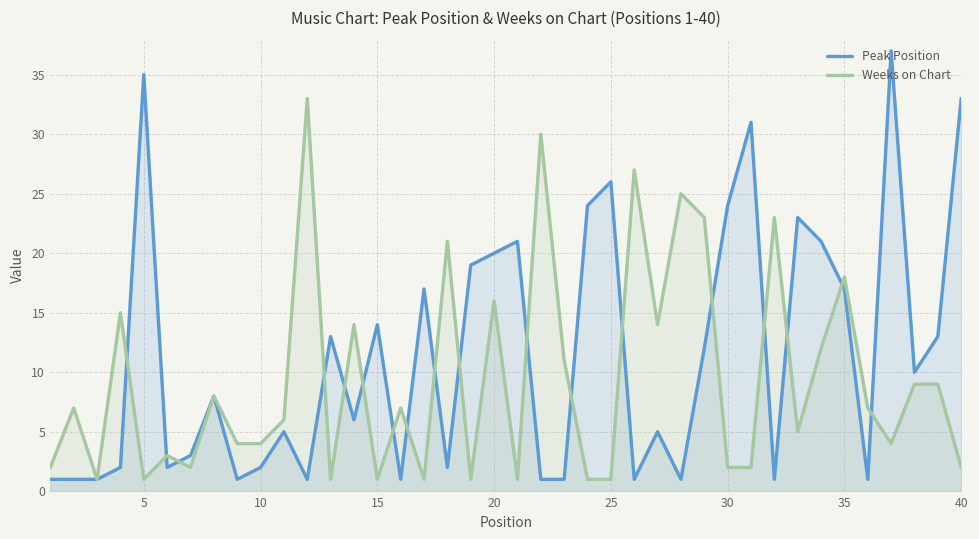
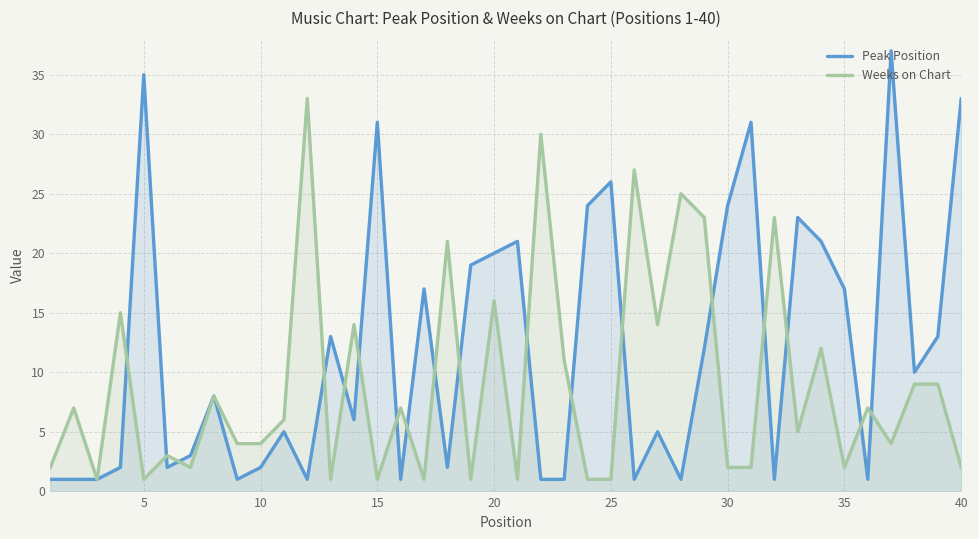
  {
    "Peak Position": {
      "5": 35,
      "10": 2,
-     "15": 14,
+     "15": 31,
      "20": 20,
      "25": 26,
      "30": 24,
      "35": 17,
      "40": 33
    },
    "Weeks on Chart": {
      "5": 1,
      "10": 4,
      "15": 1,
      "20": 16,
      "25": 1,
      "30": 2,
-     "35": 18,
+     "35": 2,
      "40": 2
    }
  }
